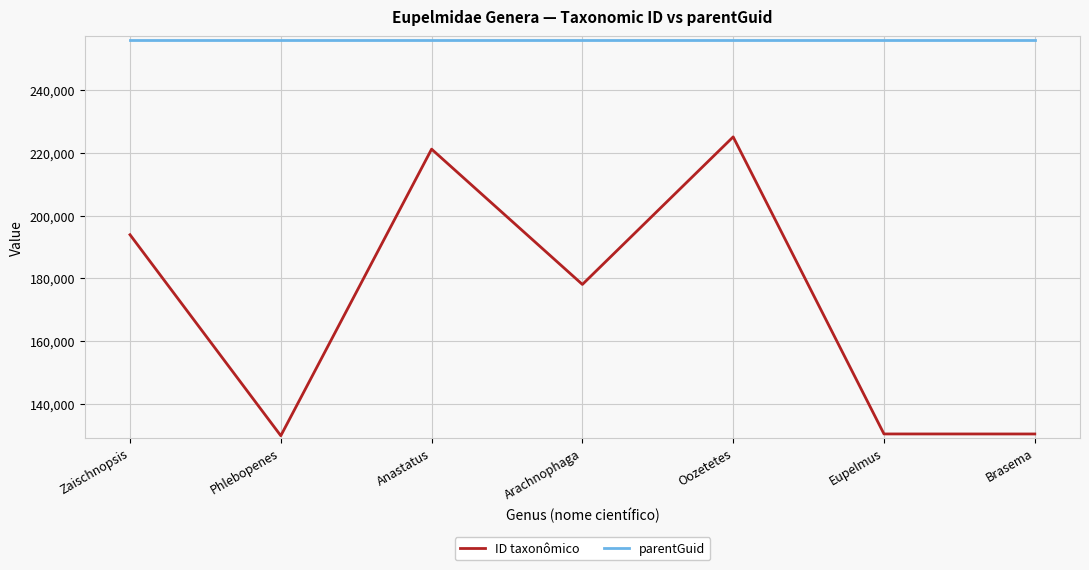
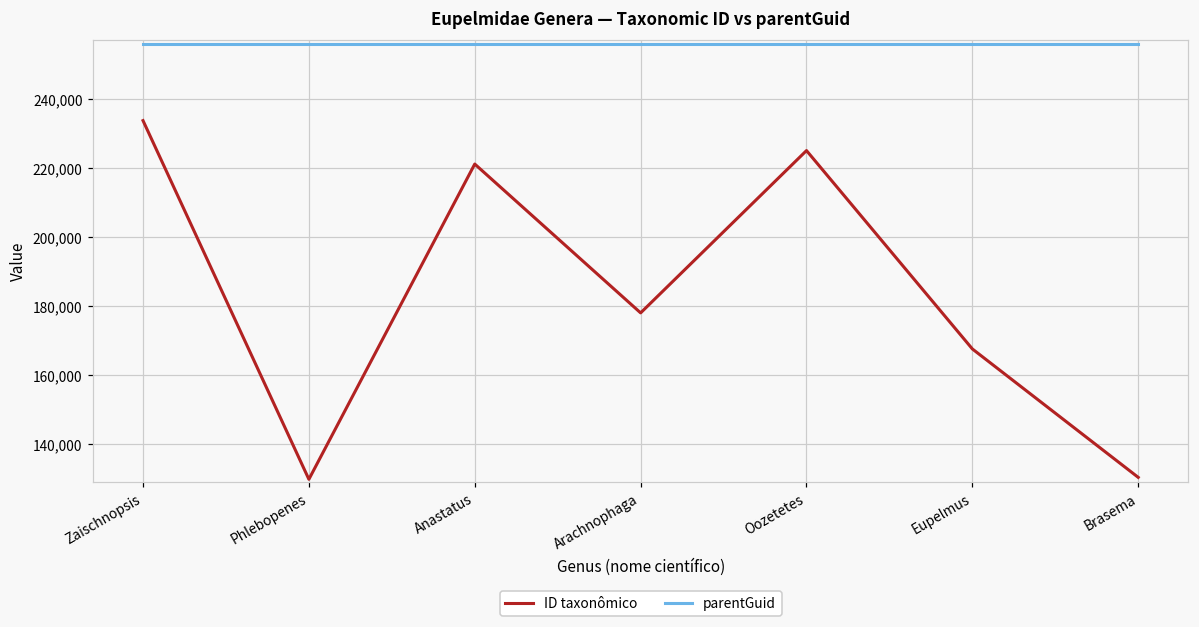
  {
    "ID taxonômico": {
-     "Zaischnopsis": "194,000",
+     "Zaischnopsis": "234,000",
      "Phlebopenes": "130,000",
      "Anastatus": "221,000",
      "Arachnophaga": "178,000",
      "Oozetetes": "225,000",
-     "Eupelmus": "130,000",
+     "Eupelmus": "168,000",
      "Brasema": "130,000"
    },
    "parentGuid": {
      "Zaischnopsis": "256,000",
      "Phlebopenes": "256,000",
      "Anastatus": "256,000",
      "Arachnophaga": "256,000",
      "Oozetetes": "256,000",
      "Eupelmus": "256,000",
      "Brasema": "256,000"
    }
  }
